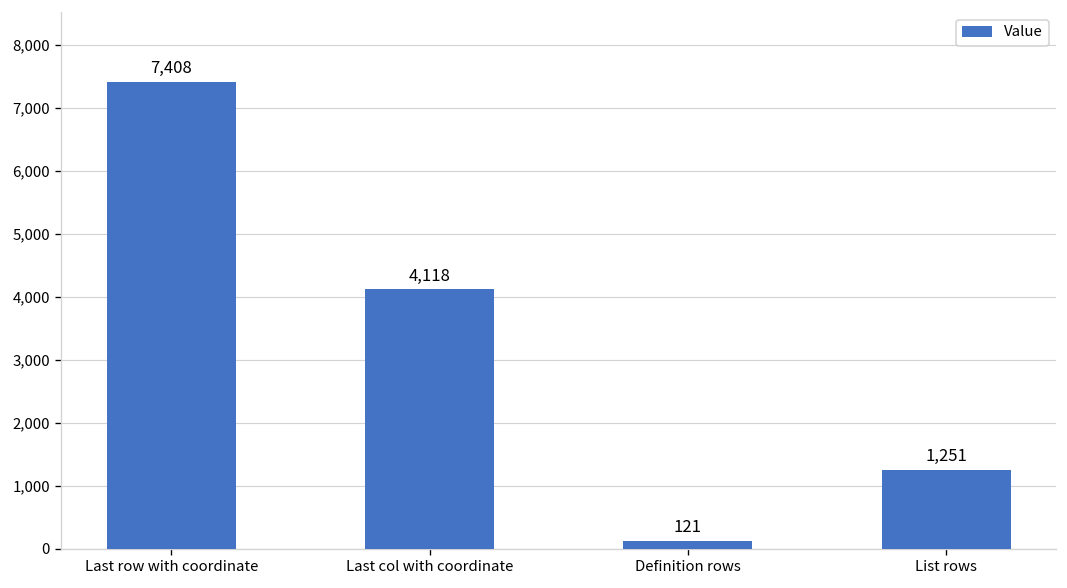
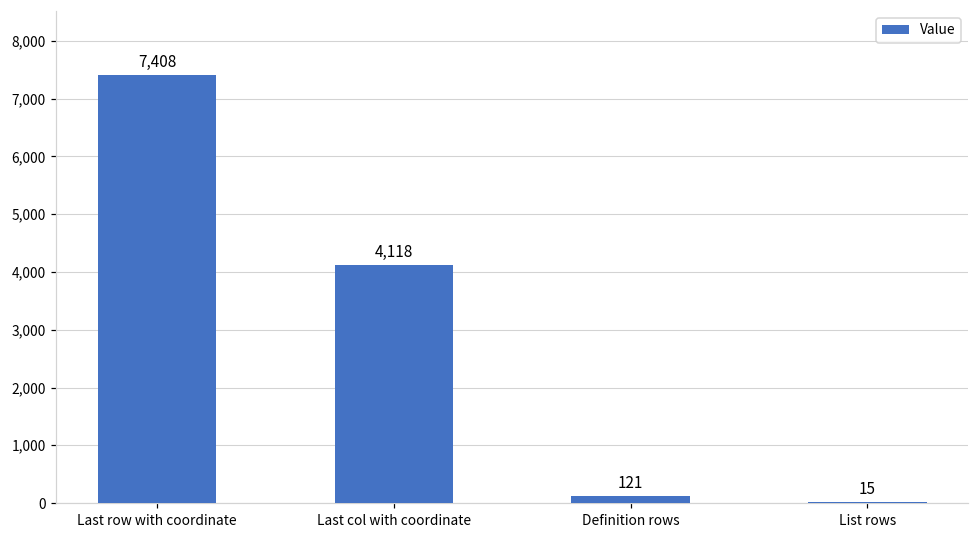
  {
    "Last row with coordinate": "7,408",
    "Last col with coordinate": "4,118",
    "Definition rows": "121",
-   "List rows": "1,251"
+   "List rows": "15"
  }
